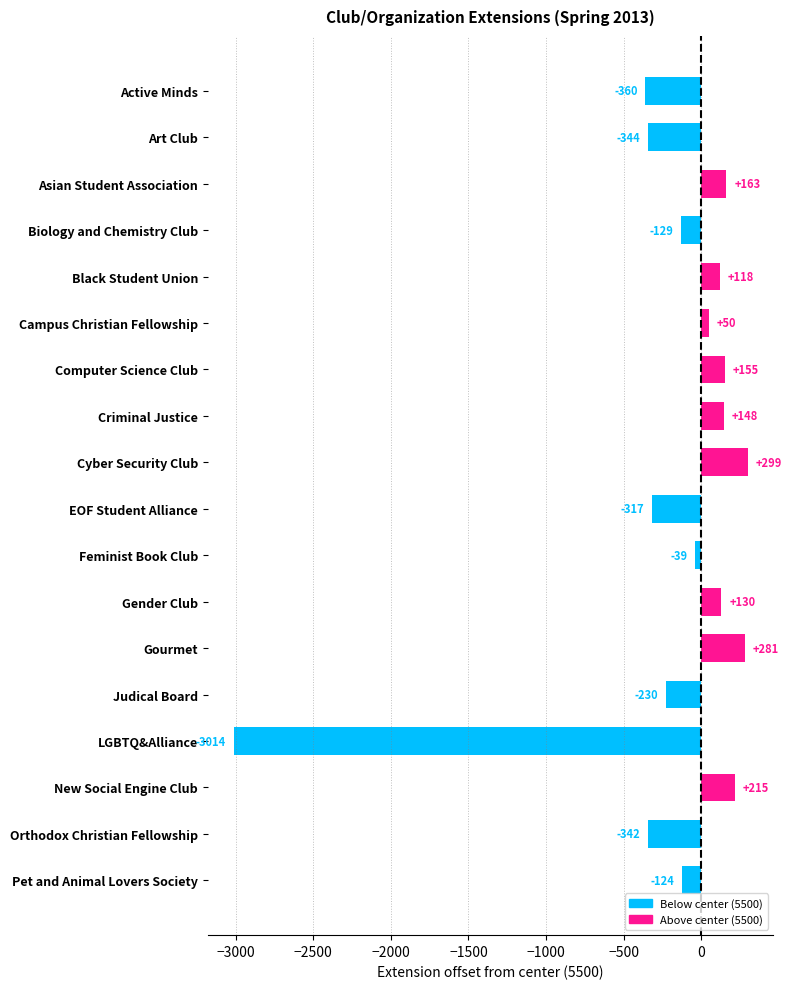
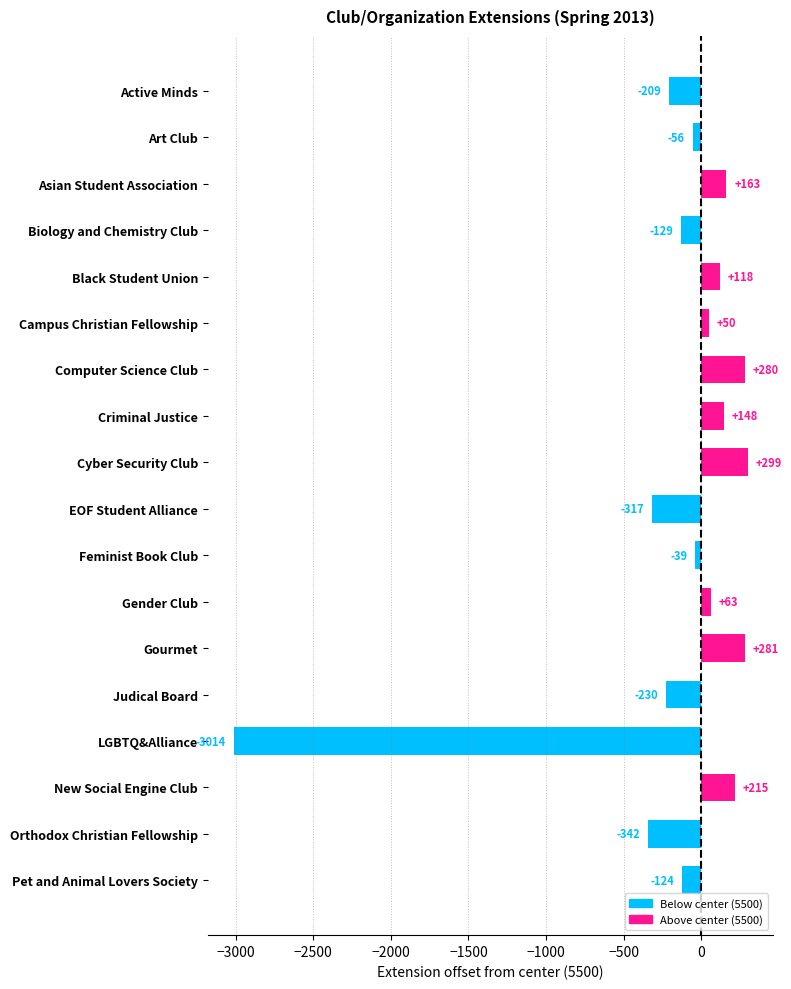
  {
-   "Active Minds": "-360",
-   "Art Club": "-344",
+   "Active Minds": "-209",
+   "Art Club": "-56",
    "Asian Student Association": "+163",
    "Biology and Chemistry Club": "-129",
    "Black Student Union": "+118",
    "Campus Christian Fellowship": "+50",
-   "Computer Science Club": "+155",
+   "Computer Science Club": "+280",
    "Criminal Justice": "+148",
    "Cyber Security Club": "+299",
    "EOF Student Alliance": "-317",
    "Feminist Book Club": "-39",
-   "Gender Club": "+130",
+   "Gender Club": "+63",
    "Gourmet": "+281",
    "Judical Board": "-230",
    "LGBTQ&Alliance": "-3014",
    "New Social Engine Club": "+215",
    "Orthodox Christian Fellowship": "-342",
    "Pet and Animal Lovers Society": "-124"
  }
